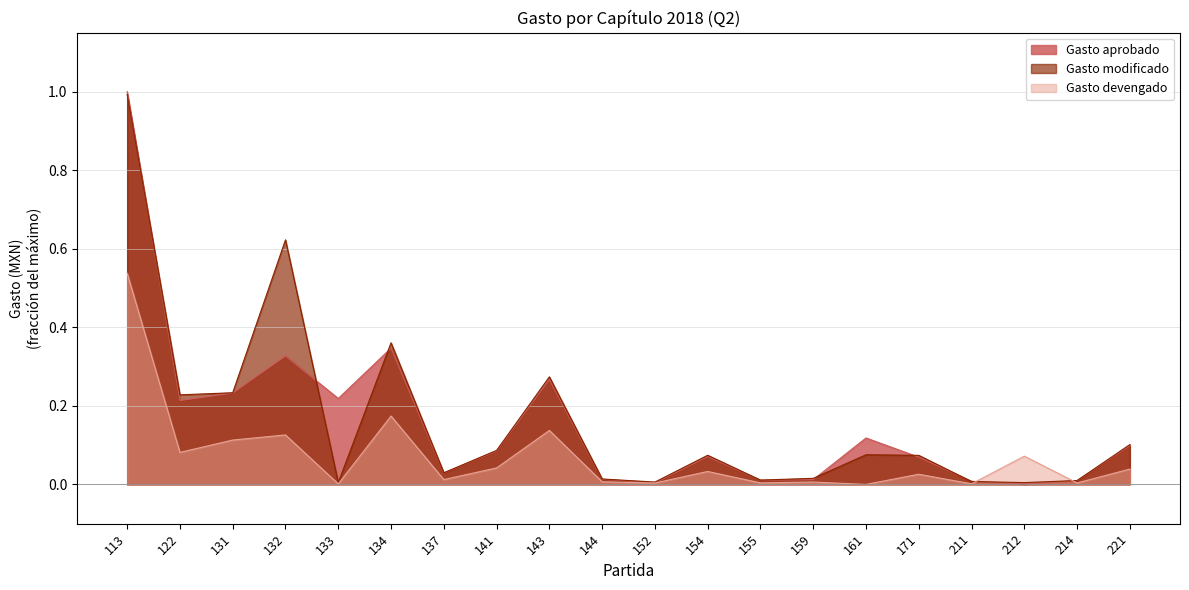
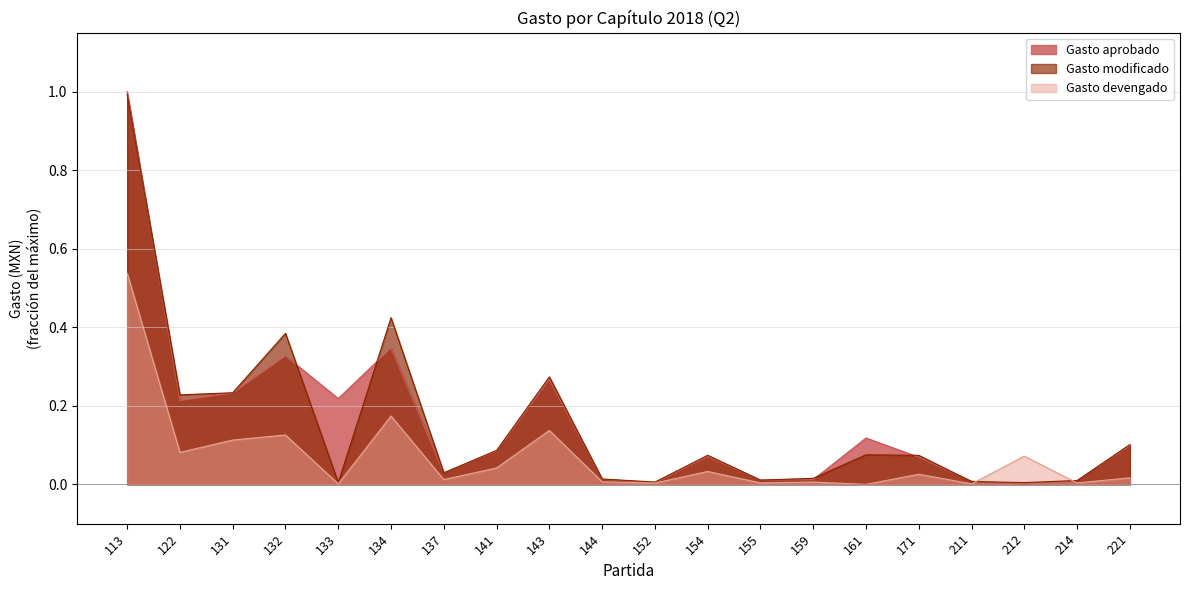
  {
    "Gasto aprobado": {
      "113": 1.00,
      "122": 0.21,
      "132": 0.33,
      "133": 0.22,
      "134": 0.35,
      "143": 0.27,
      "161": 0.12
    },
    "Gasto modificado": {
      "113": 0.99,
      "122": 0.23,
-     "132": 0.62,
-     "134": 0.36,
+     "132": 0.38,
+     "134": 0.42,
      "143": 0.27,
      "161": 0.08
    },
    "Gasto devengado": {
      "113": 0.54,
      "122": 0.08,
      "131": 0.11,
      "132": 0.13,
      "134": 0.17,
      "137": 0.01,
      "141": 0.04,
      "143": 0.14,
      "154": 0.03,
      "155": 0.00,
      "161": 0.00,
      "171": 0.03,
      "212": 0.07,
-     "221": 0.04
+     "221": 0.02
    }
  }
